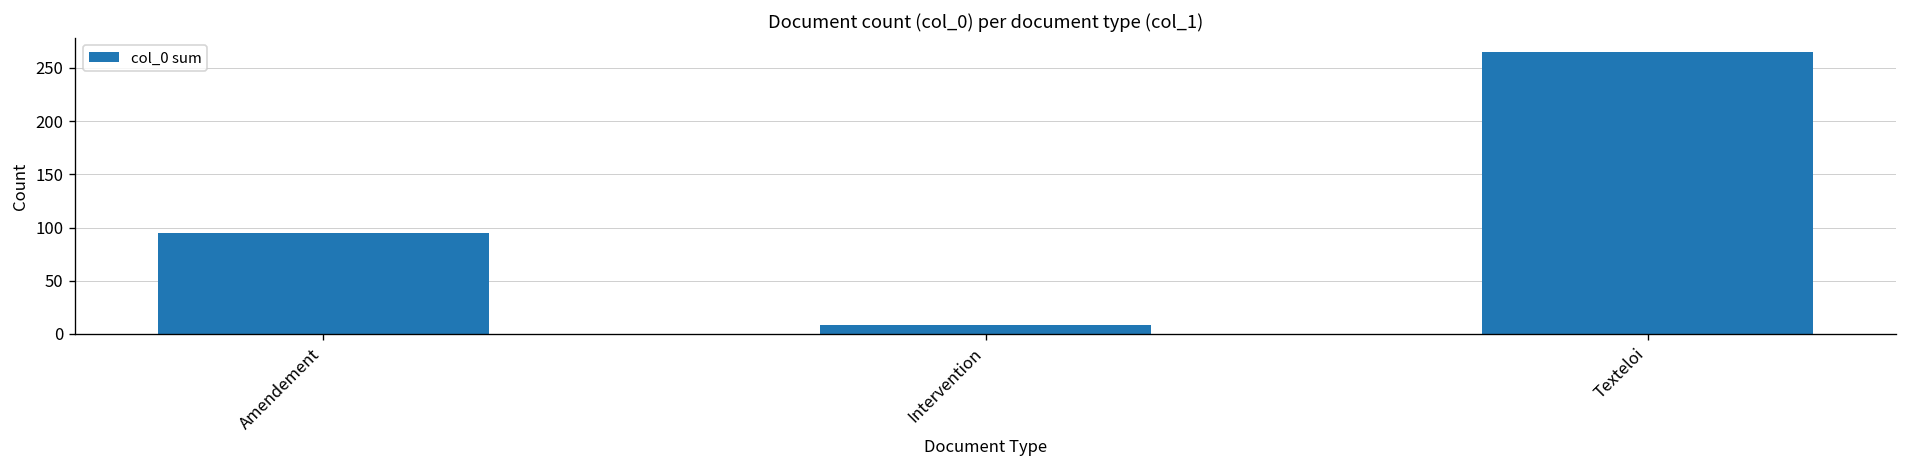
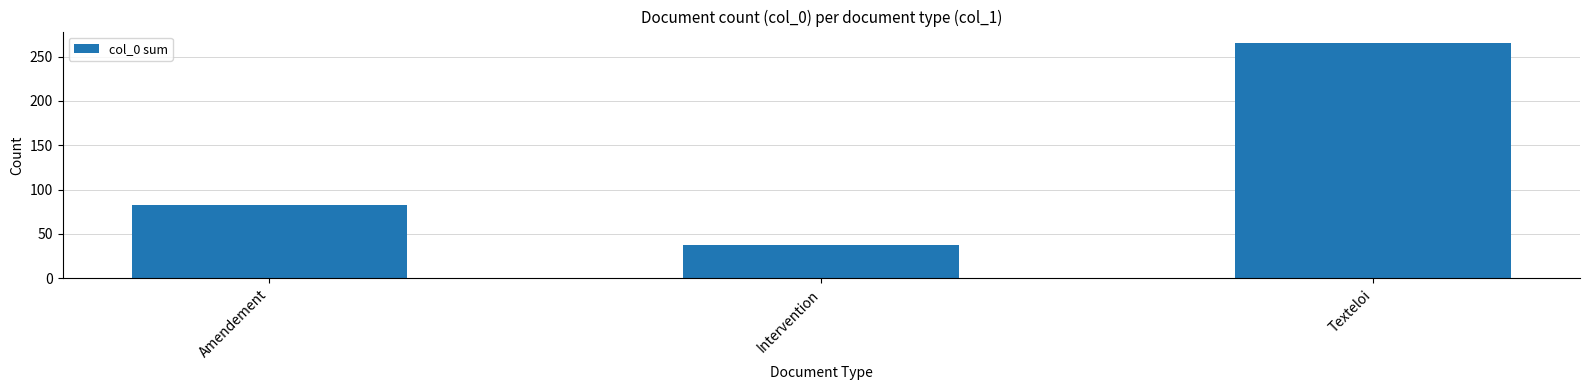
  {
-   "Amendement": 100,
-   "Intervention": 10,
+   "Amendement": 80,
+   "Intervention": 40,
    "Texteloi": 270
  }
